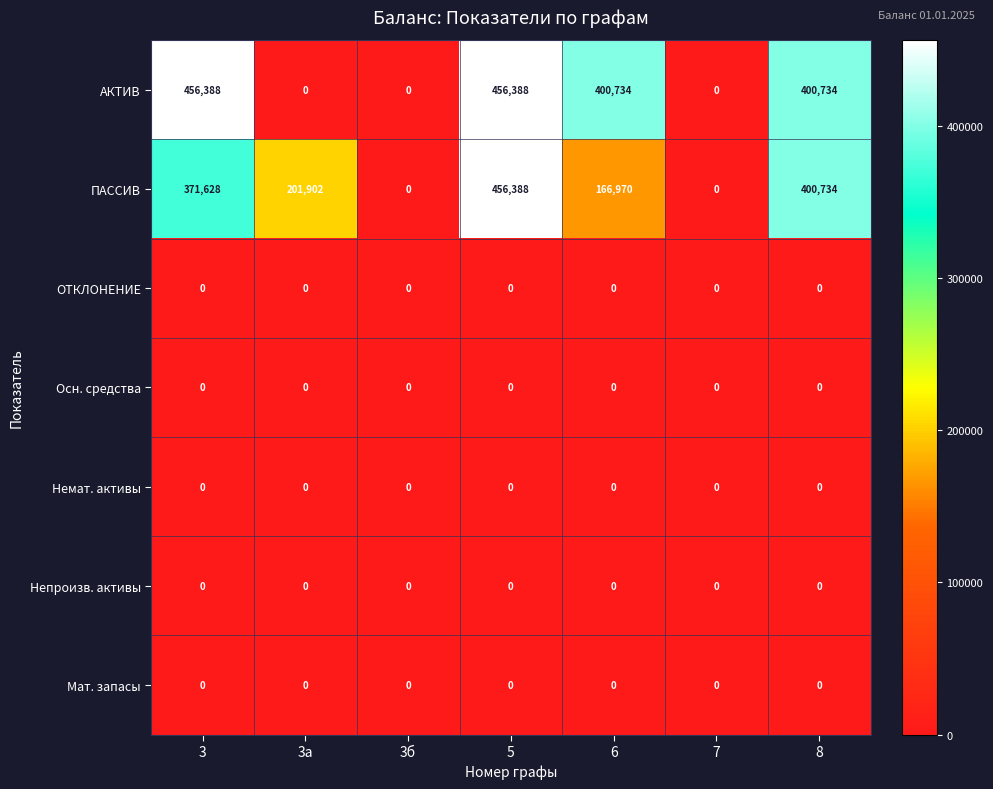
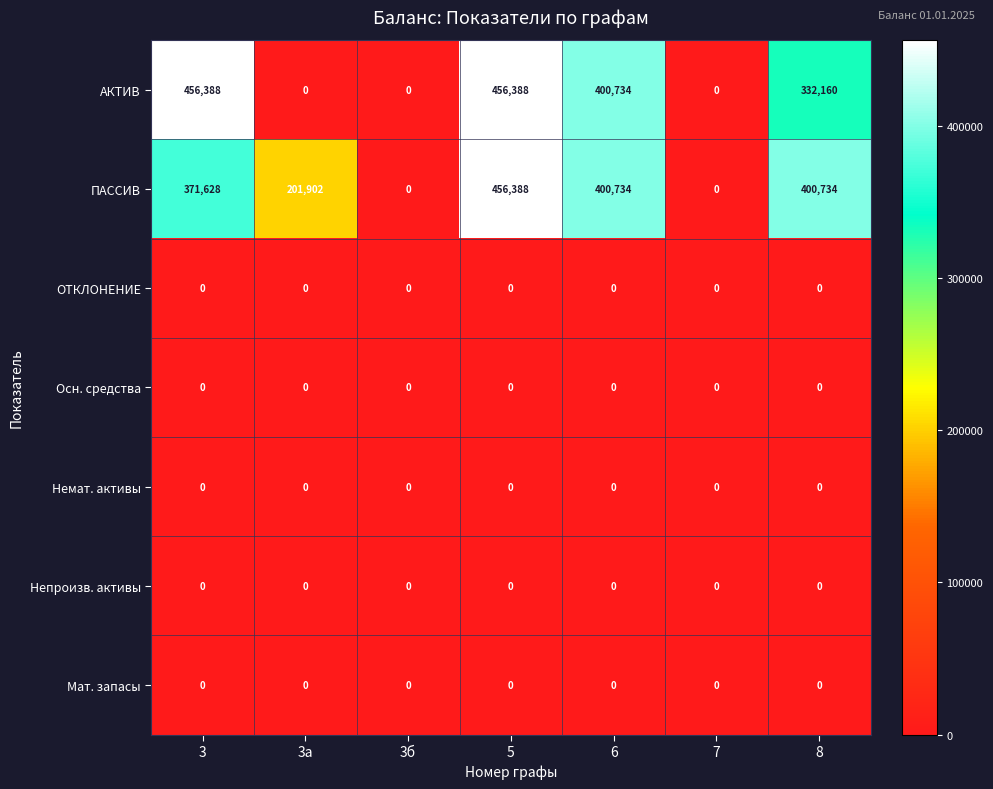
  {
    "АКТИВ": {
      "3": "456,388",
      "3а": "0",
      "3б": "0",
      "5": "456,388",
      "6": "400,734",
      "7": "0",
-     "8": "400,734"
+     "8": "332,160"
    },
    "ПАССИВ": {
      "3": "371,628",
      "3а": "201,902",
      "3б": "0",
      "5": "456,388",
-     "6": "166,970",
+     "6": "400,734",
      "7": "0",
      "8": "400,734"
    },
    "ОТКЛОНЕНИЕ": {
      "3": "0",
      "3а": "0",
      "3б": "0",
      "5": "0",
      "6": "0",
      "7": "0",
      "8": "0"
    },
    "Осн. средства": {
      "3": "0",
      "3а": "0",
      "3б": "0",
      "5": "0",
      "6": "0",
      "7": "0",
      "8": "0"
    },
    "Немат. активы": {
      "3": "0",
      "3а": "0",
      "3б": "0",
      "5": "0",
      "6": "0",
      "7": "0",
      "8": "0"
    },
    "Непроизв. активы": {
      "3": "0",
      "3а": "0",
      "3б": "0",
      "5": "0",
      "6": "0",
      "7": "0",
      "8": "0"
    },
    "Мат. запасы": {
      "3": "0",
      "3а": "0",
      "3б": "0",
      "5": "0",
      "6": "0",
      "7": "0",
      "8": "0"
    }
  }
